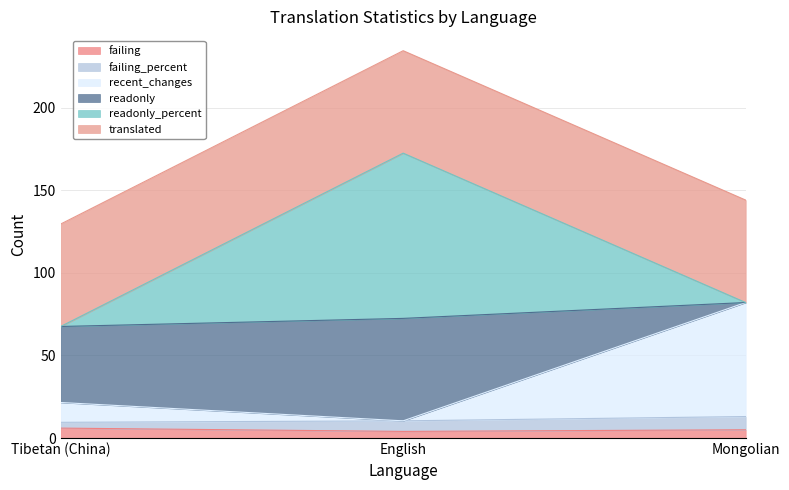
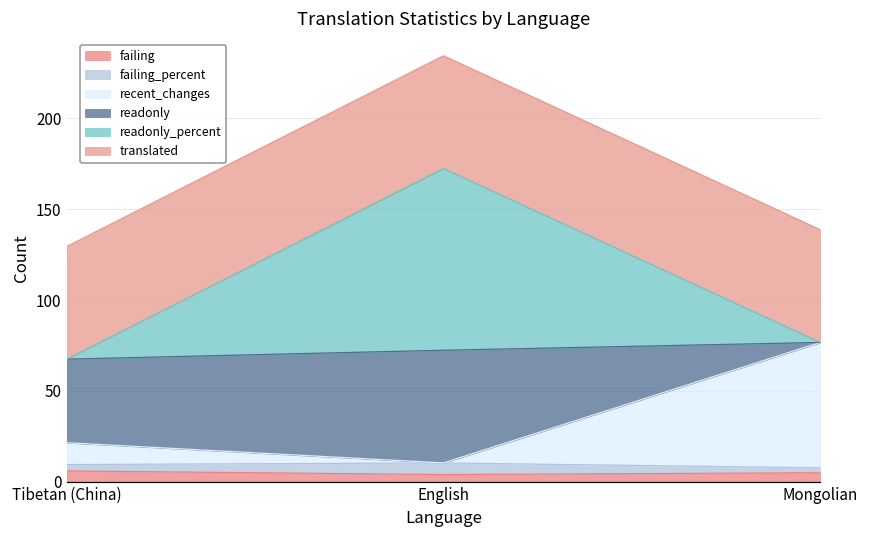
  {
    "failing_percent": {
      "Tibetan (China)": 4,
-     "Mongolian": 8
+     "Mongolian": 3
    },
    "recent_changes": {
      "Tibetan (China)": 12
    },
    "readonly": {
      "English": 62
    },
    "readonly_percent": {
      "English": 100
    }
  }
